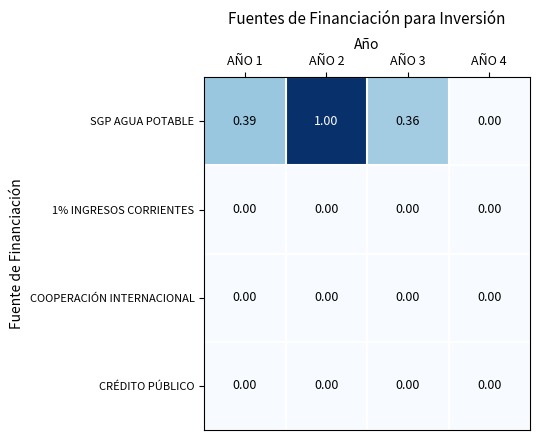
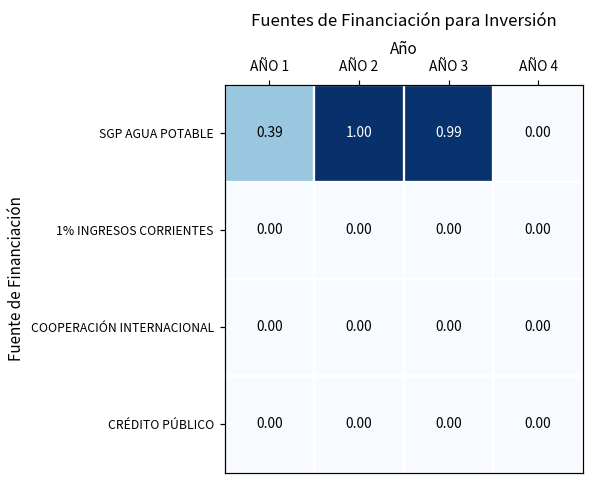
  {
    "SGP AGUA POTABLE": {
      "AÑO 1": 0.39,
      "AÑO 2": 1.00,
-     "AÑO 3": 0.36,
+     "AÑO 3": 0.99,
      "AÑO 4": 0.00
    },
    "1% INGRESOS CORRIENTES": {
      "AÑO 1": 0.00,
      "AÑO 2": 0.00,
      "AÑO 3": 0.00,
      "AÑO 4": 0.00
    },
    "COOPERACIÓN INTERNACIONAL": {
      "AÑO 1": 0.00,
      "AÑO 2": 0.00,
      "AÑO 3": 0.00,
      "AÑO 4": 0.00
    },
    "CRÉDITO PÚBLICO": {
      "AÑO 1": 0.00,
      "AÑO 2": 0.00,
      "AÑO 3": 0.00,
      "AÑO 4": 0.00
    }
  }
